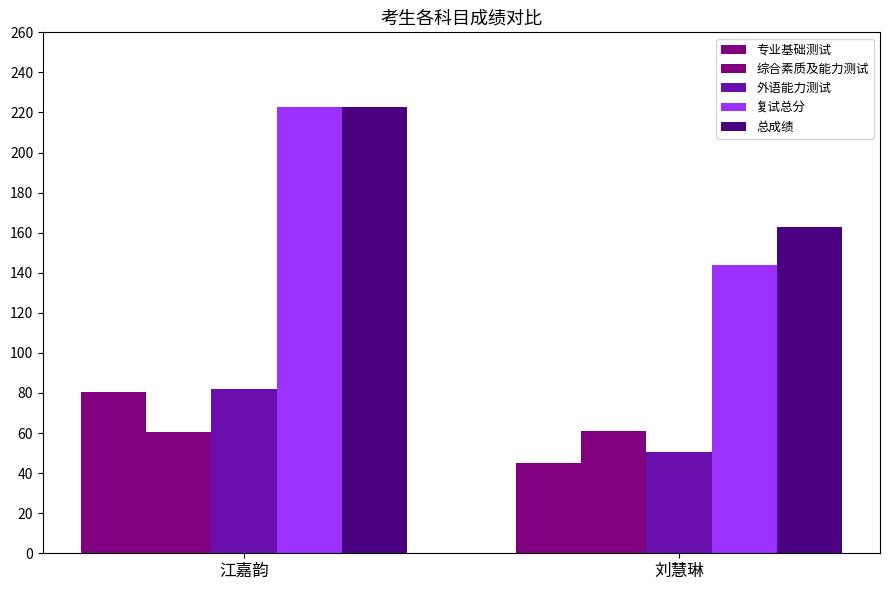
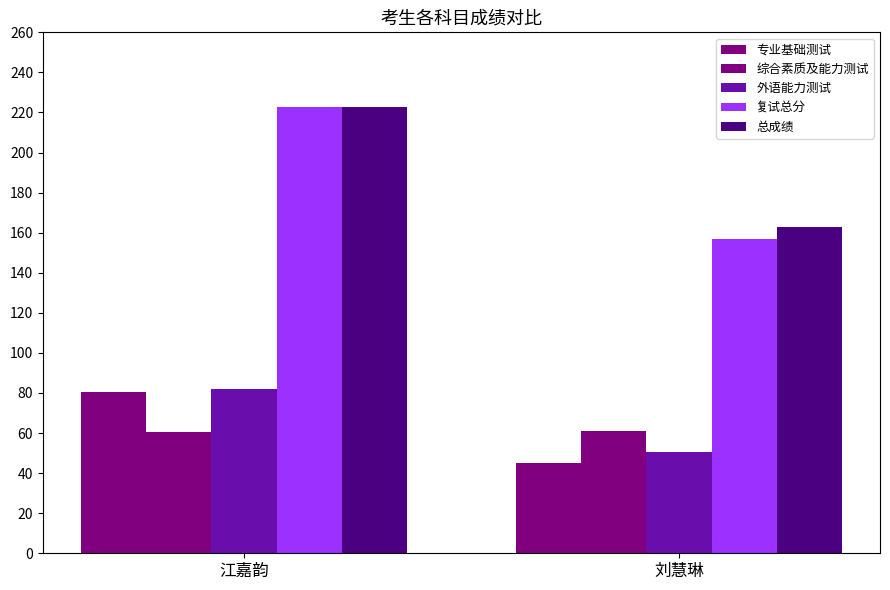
  {
    "复试总分": {
      "江嘉韵": 223,
-     "刘慧琳": 144
+     "刘慧琳": 157
    }
  }
